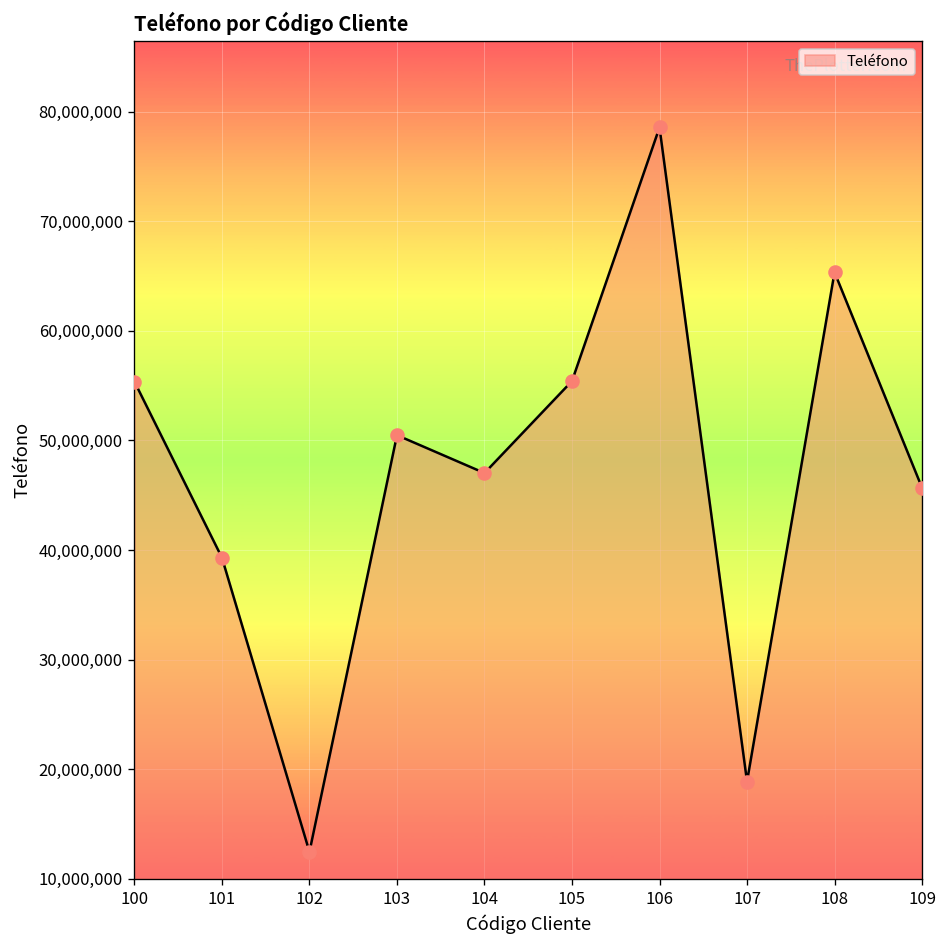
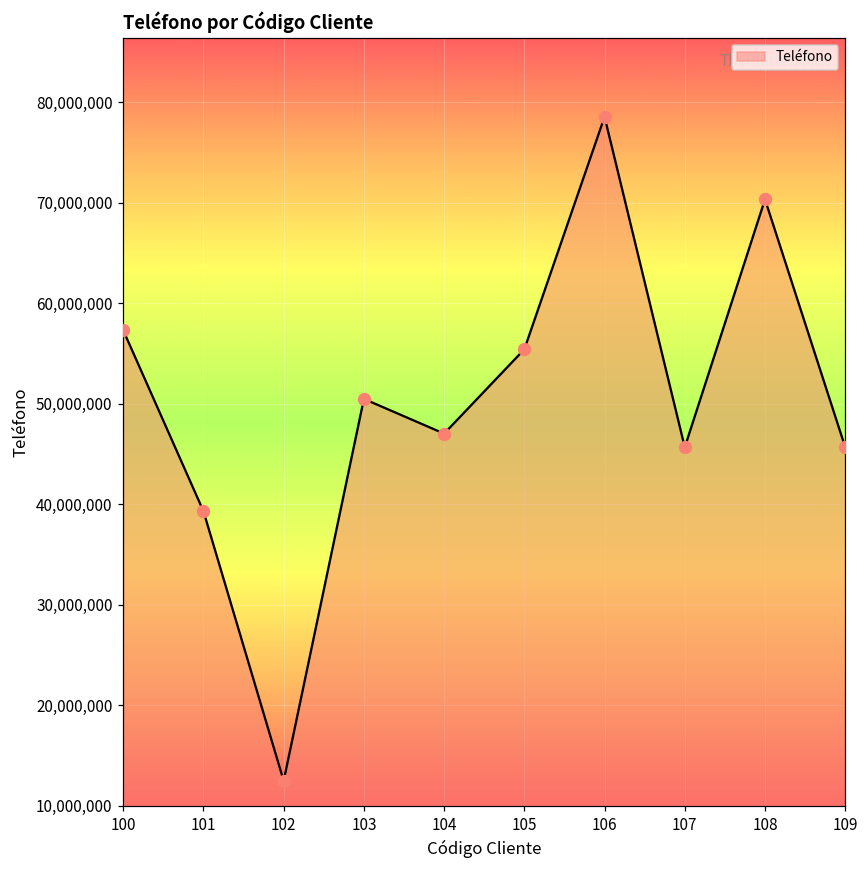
  {
-   "100": "55,000,000",
+   "100": "57,000,000",
    "101": "39,000,000",
    "102": "12,000,000",
    "103": "50,000,000",
    "104": "47,000,000",
    "105": "55,000,000",
    "106": "79,000,000",
-   "107": "19,000,000",
-   "108": "65,000,000",
+   "107": "46,000,000",
+   "108": "70,000,000",
    "109": "46,000,000"
  }
